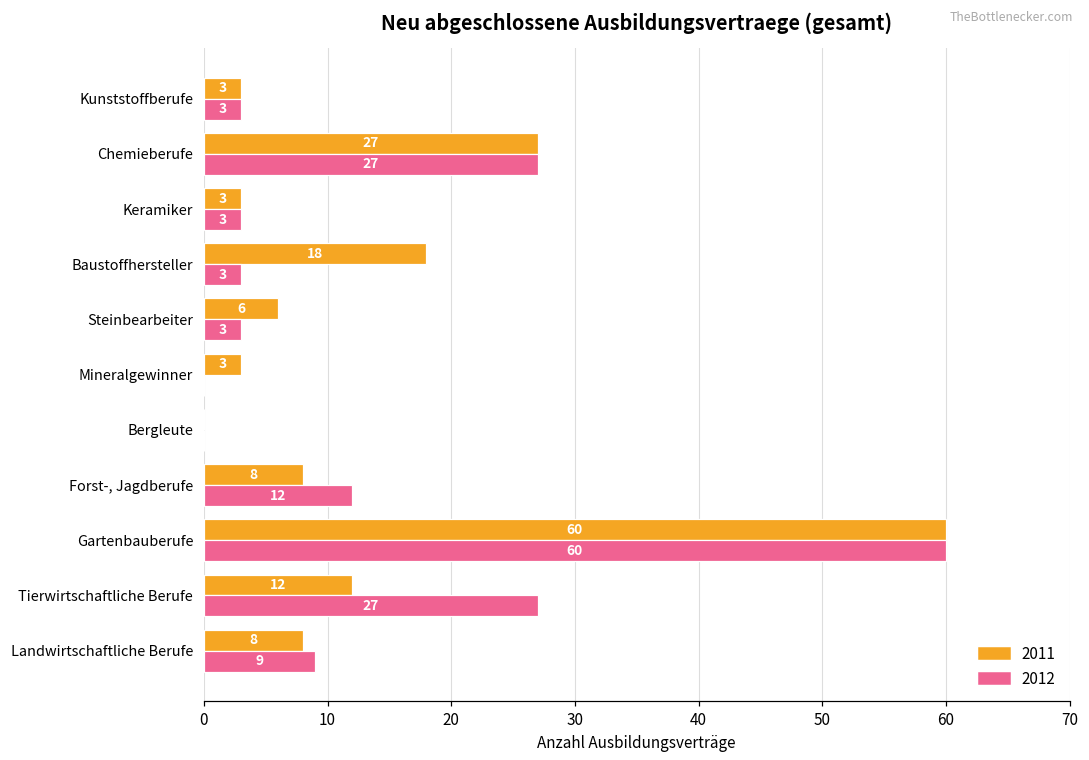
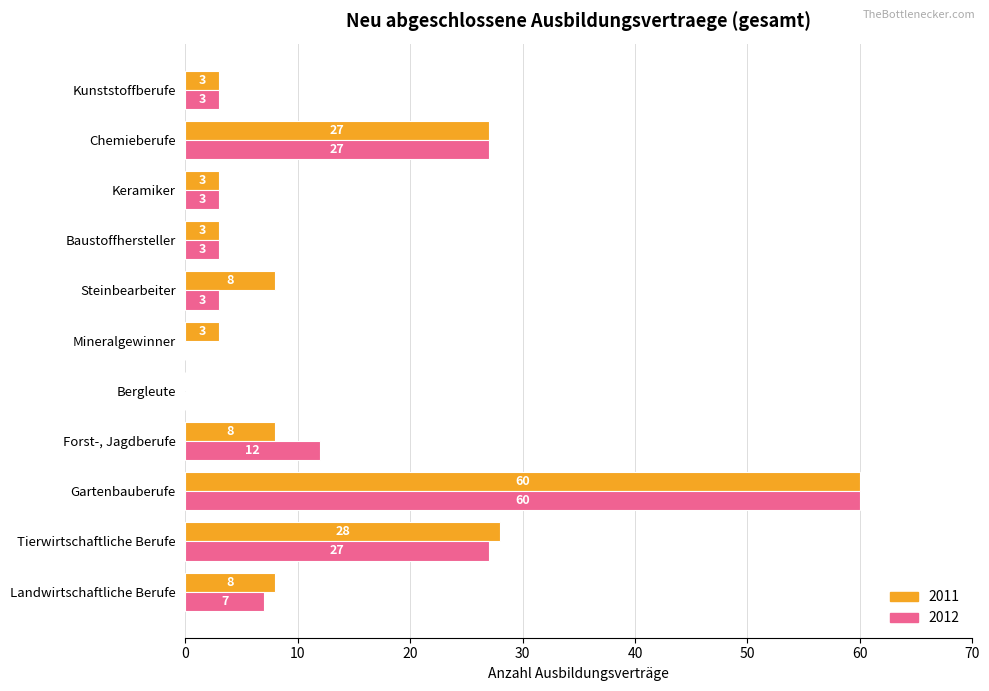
  {
    "2011": {
      "Kunststoffberufe": 3,
      "Chemieberufe": 27,
      "Keramiker": 3,
-     "Baustoffhersteller": 18,
-     "Steinbearbeiter": 6,
+     "Baustoffhersteller": 3,
+     "Steinbearbeiter": 8,
      "Mineralgewinner": 3,
      "Forst-, Jagdberufe": 8,
      "Gartenbauberufe": 60,
-     "Tierwirtschaftliche Berufe": 12,
+     "Tierwirtschaftliche Berufe": 28,
      "Landwirtschaftliche Berufe": 8
    },
    "2012": {
      "Kunststoffberufe": 3,
      "Chemieberufe": 27,
      "Keramiker": 3,
      "Baustoffhersteller": 3,
      "Steinbearbeiter": 3,
      "Forst-, Jagdberufe": 12,
      "Gartenbauberufe": 60,
      "Tierwirtschaftliche Berufe": 27,
-     "Landwirtschaftliche Berufe": 9
+     "Landwirtschaftliche Berufe": 7
    }
  }
